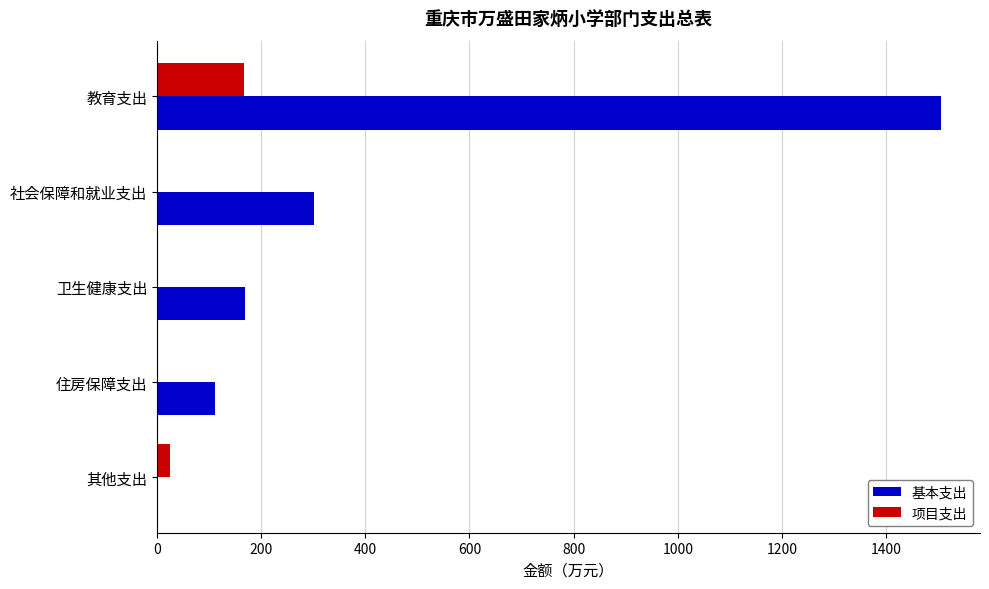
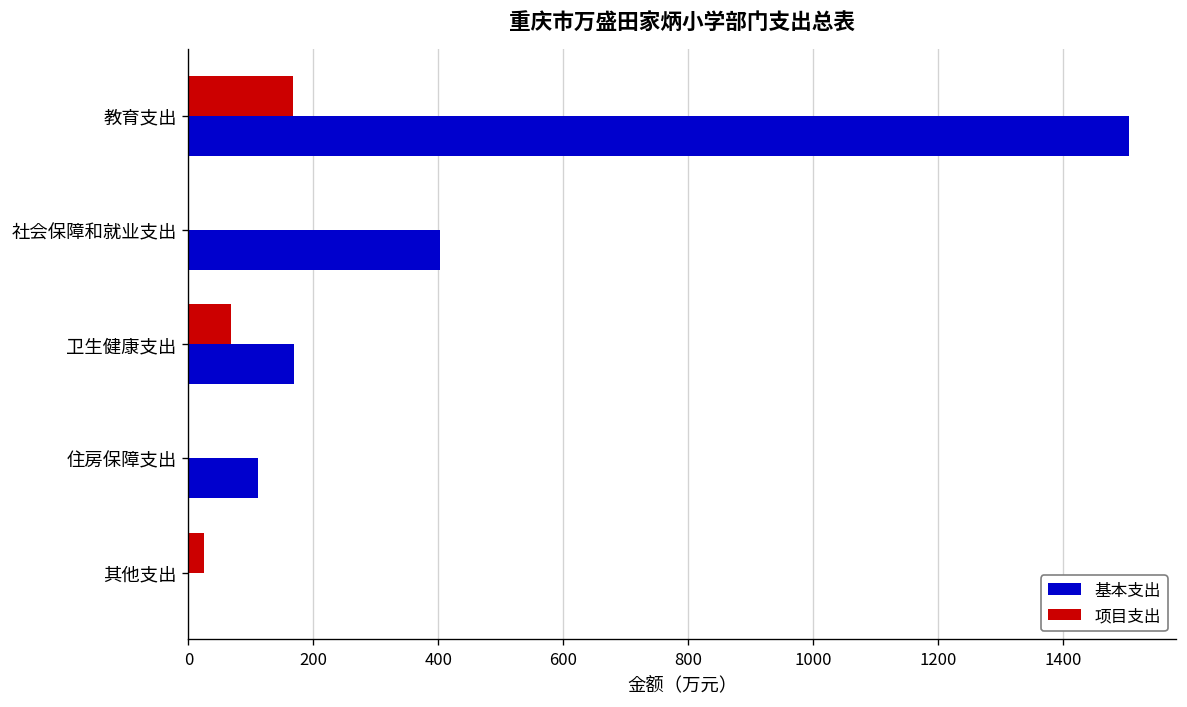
  {
    "基本支出": {
      "教育支出": 1510,
-     "社会保障和就业支出": 300,
+     "社会保障和就业支出": 400,
      "卫生健康支出": 170,
      "住房保障支出": 110,
      "其他支出": 0
    },
    "项目支出": {
      "教育支出": 170,
      "社会保障和就业支出": 0,
-     "卫生健康支出": 0,
+     "卫生健康支出": 70,
      "住房保障支出": 0,
      "其他支出": 30
    }
  }
